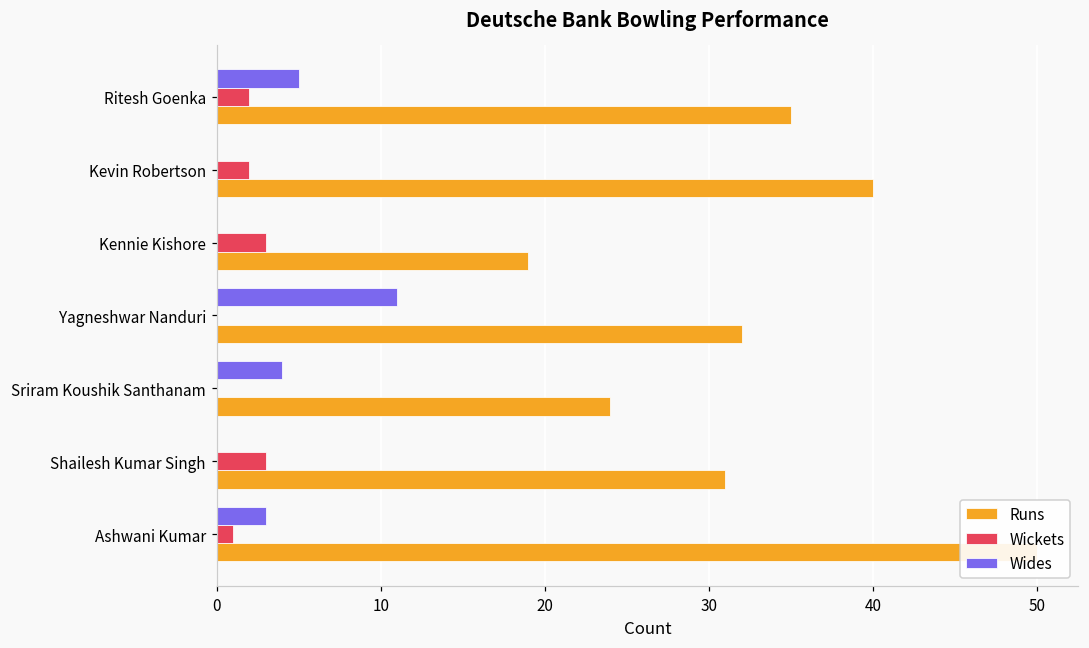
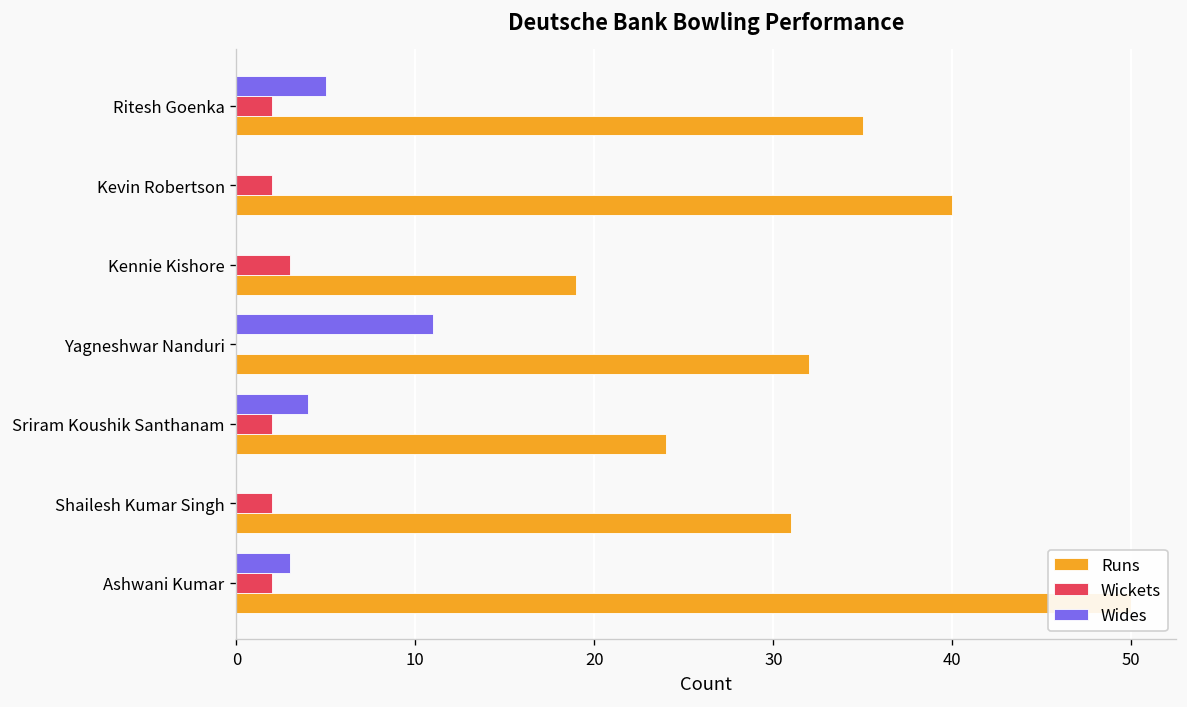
  {
    "Runs": {
      "Ritesh Goenka": 35,
      "Kevin Robertson": 40,
      "Kennie Kishore": 19,
      "Yagneshwar Nanduri": 32,
      "Sriram Koushik Santhanam": 24,
      "Shailesh Kumar Singh": 31
    },
    "Wickets": {
      "Ritesh Goenka": 2,
      "Kevin Robertson": 2,
      "Kennie Kishore": 3,
      "Yagneshwar Nanduri": 0,
-     "Sriram Koushik Santhanam": 0,
-     "Shailesh Kumar Singh": 3,
-     "Ashwani Kumar": 1
+     "Sriram Koushik Santhanam": 2,
+     "Shailesh Kumar Singh": 2,
+     "Ashwani Kumar": 2
    },
    "Wides": {
      "Ritesh Goenka": 5,
      "Kevin Robertson": 0,
      "Kennie Kishore": 0,
      "Yagneshwar Nanduri": 11,
      "Sriram Koushik Santhanam": 4,
      "Shailesh Kumar Singh": 0,
      "Ashwani Kumar": 3
    }
  }
